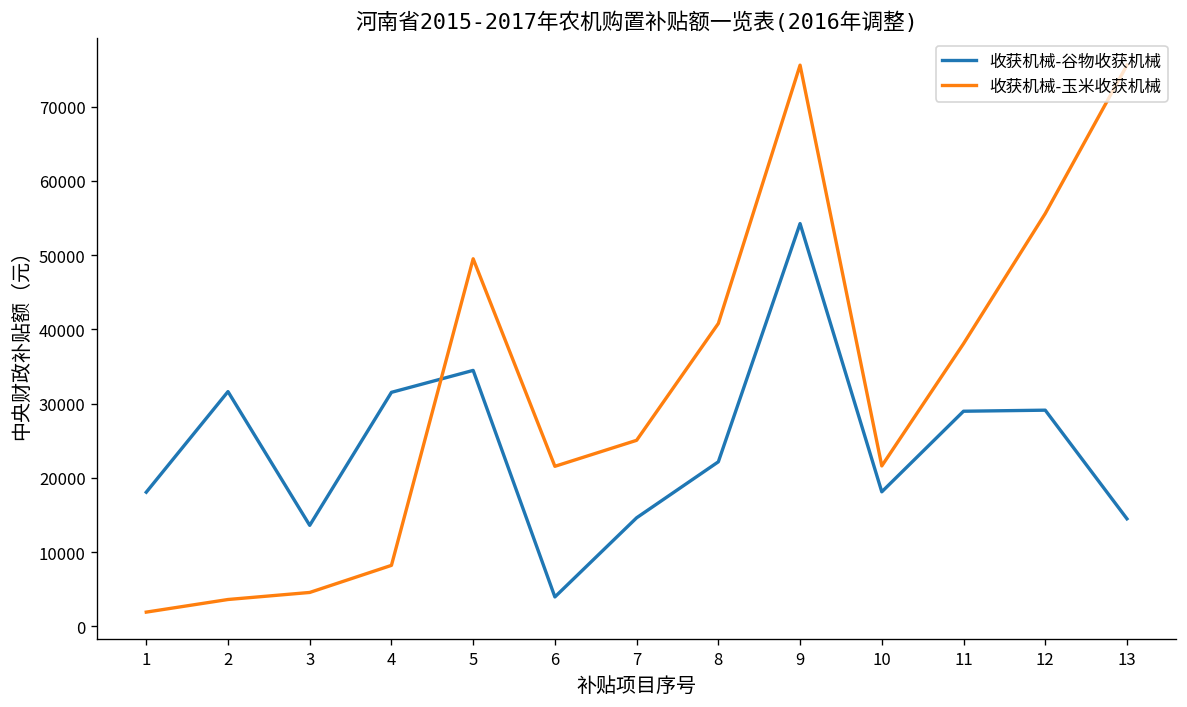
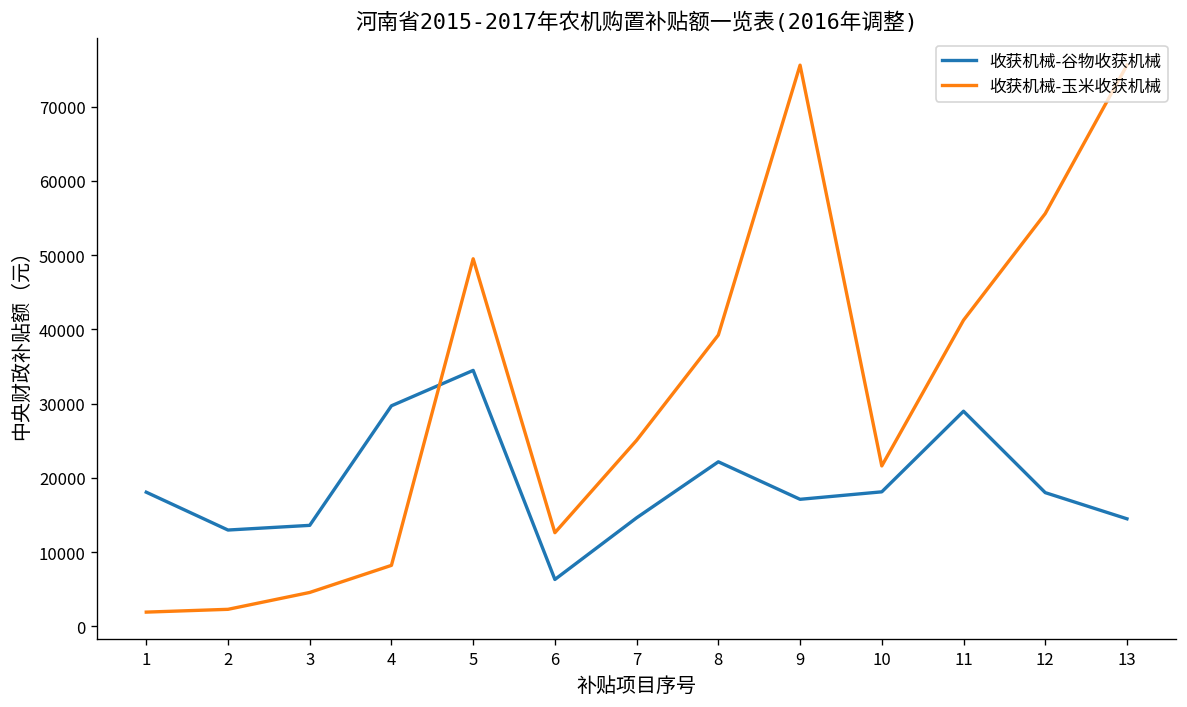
  {
    "收获机械-谷物收获机械": {
      "1": 18000,
-     "2": 32000,
+     "2": 13000,
      "3": 14000,
-     "4": 32000,
+     "4": 30000,
      "5": 34000,
-     "6": 4000,
+     "6": 6000,
      "7": 15000,
      "8": 22000,
-     "9": 54000,
+     "9": 17000,
      "10": 18000,
      "11": 29000,
-     "12": 29000,
+     "12": 18000,
      "13": 14000
    },
    "收获机械-玉米收获机械": {
      "1": 2000,
-     "2": 4000,
+     "2": 2000,
      "3": 5000,
      "4": 8000,
      "5": 50000,
-     "6": 22000,
+     "6": 13000,
      "7": 25000,
-     "8": 41000,
+     "8": 39000,
      "9": 76000,
      "10": 22000,
-     "11": 38000,
+     "11": 41000,
      "12": 56000
    }
  }
